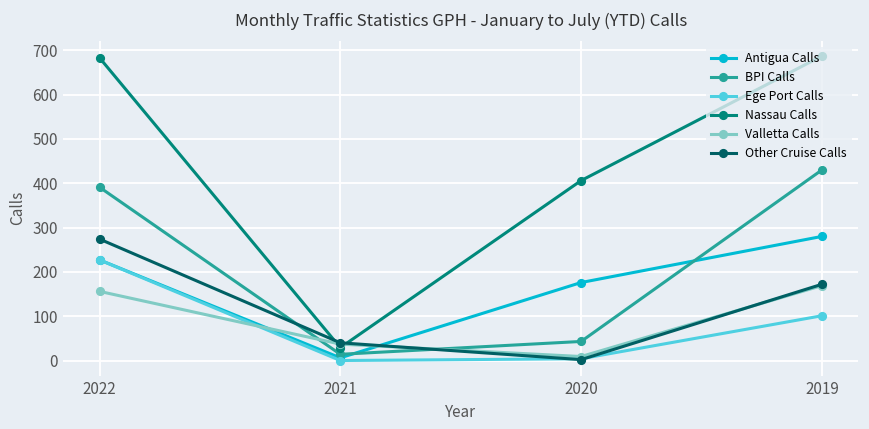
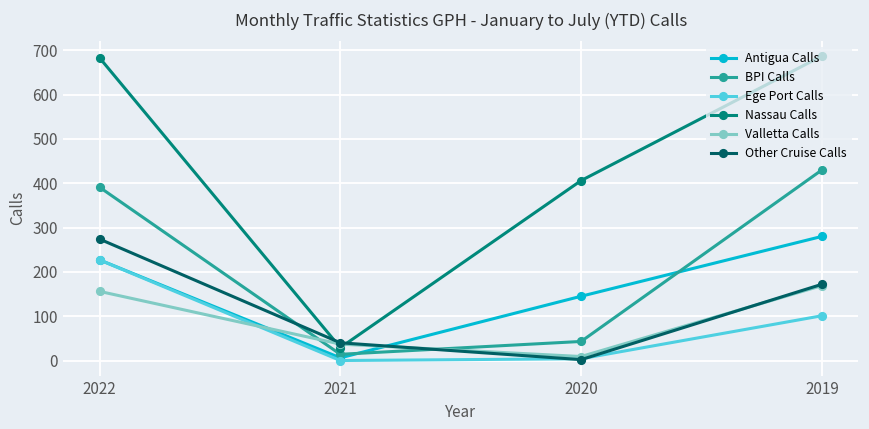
  {
    "Antigua Calls": {
-     "2020": 180,
+     "2020": 150,
      "2019": 280
    }
  }
